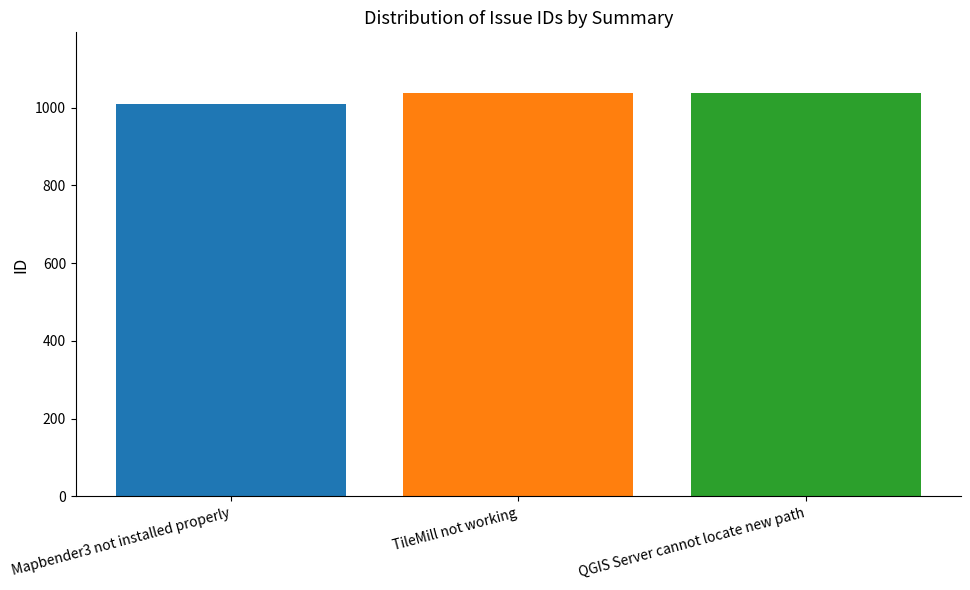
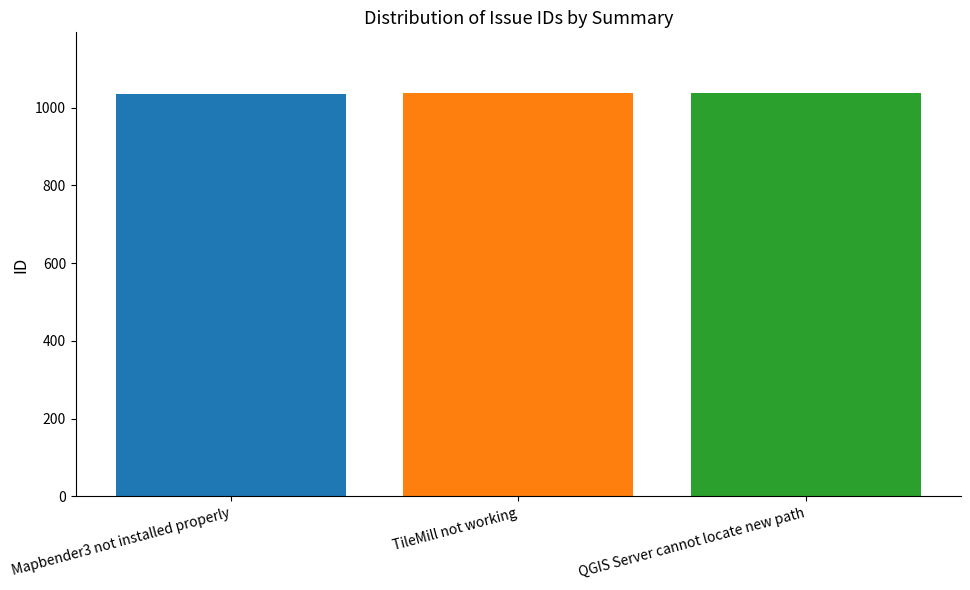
  {
-   "Mapbender3 not installed properly": 1010,
+   "Mapbender3 not installed properly": 1040,
    "TileMill not working": 1040,
    "QGIS Server cannot locate new path": 1040
  }
